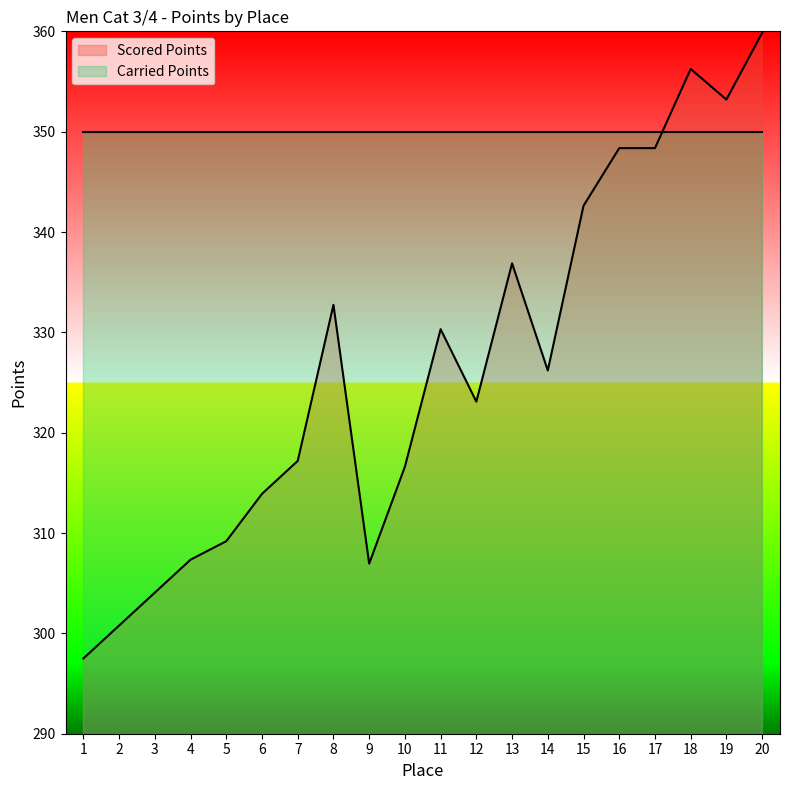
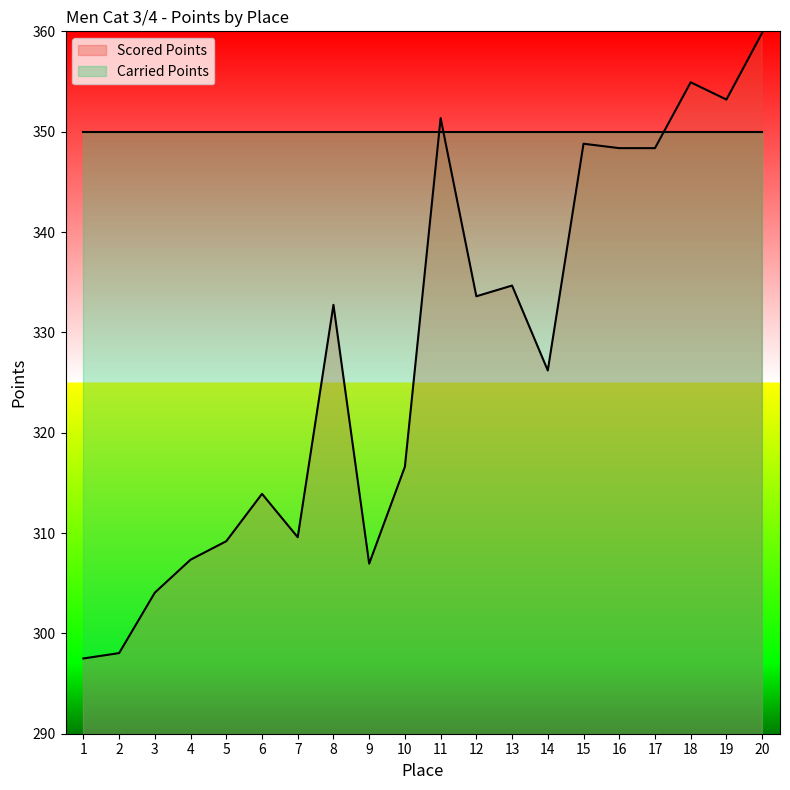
  {
    "Scored Points": {
      "1": 297.5,
-     "2": 300.8,
+     "2": 298.0,
      "3": 304.1,
      "4": 307.3,
      "5": 309.2,
      "6": 313.9,
-     "7": 317.2,
+     "7": 309.6,
      "8": 332.7,
      "9": 307.0,
      "10": 316.6,
-     "11": 330.3,
-     "12": 323.1,
-     "13": 336.9,
+     "11": 351.4,
+     "12": 333.6,
+     "13": 334.7,
      "14": 326.2,
-     "15": 342.6,
+     "15": 348.8,
      "16": 348.4,
      "17": 348.4,
-     "18": 356.2,
+     "18": 354.9,
      "19": 353.2,
      "20": 359.8
    },
    "Carried Points": {
      "1": 350.0,
      "2": 350.0,
      "3": 350.0,
      "4": 350.0,
      "5": 350.0,
      "6": 350.0,
      "7": 350.0,
      "8": 350.0,
      "9": 350.0,
      "10": 350.0,
      "11": 350.0,
      "12": 350.0,
      "13": 350.0,
      "14": 350.0,
      "15": 350.0,
      "16": 350.0,
      "17": 350.0,
      "18": 350.0,
      "19": 350.0,
      "20": 350.0
    }
  }
